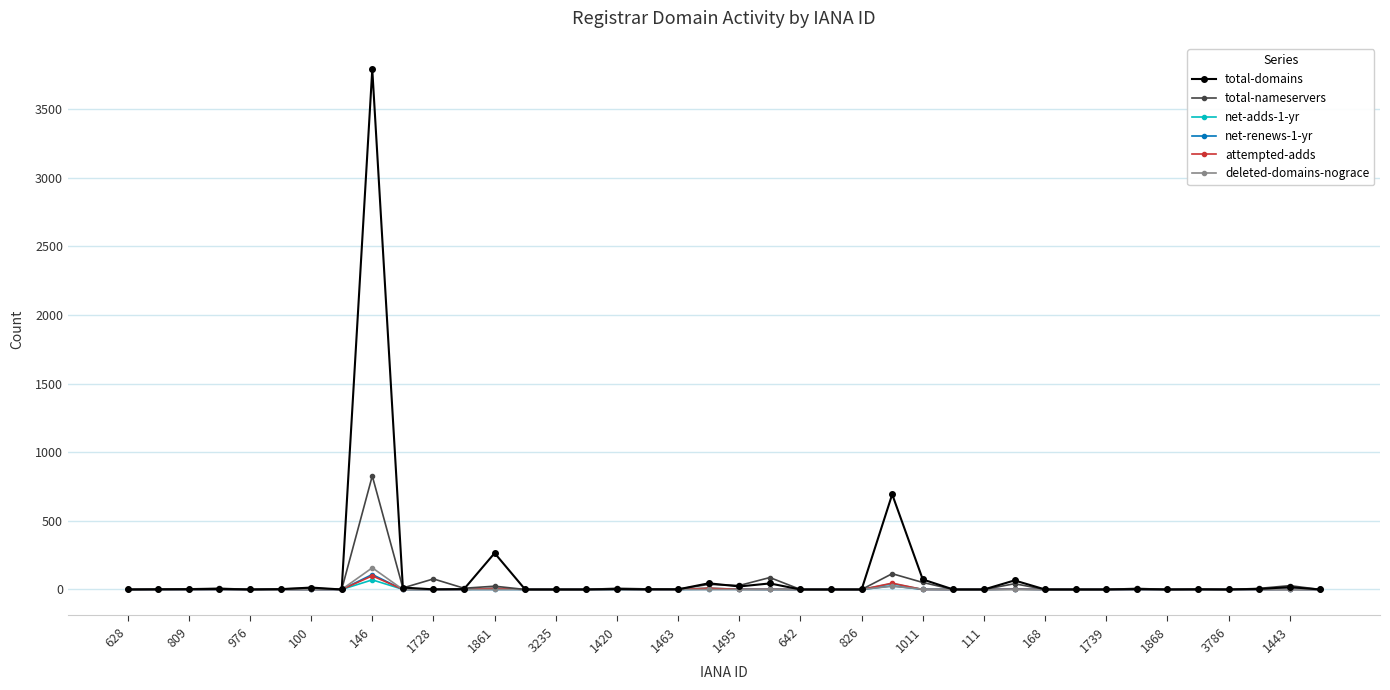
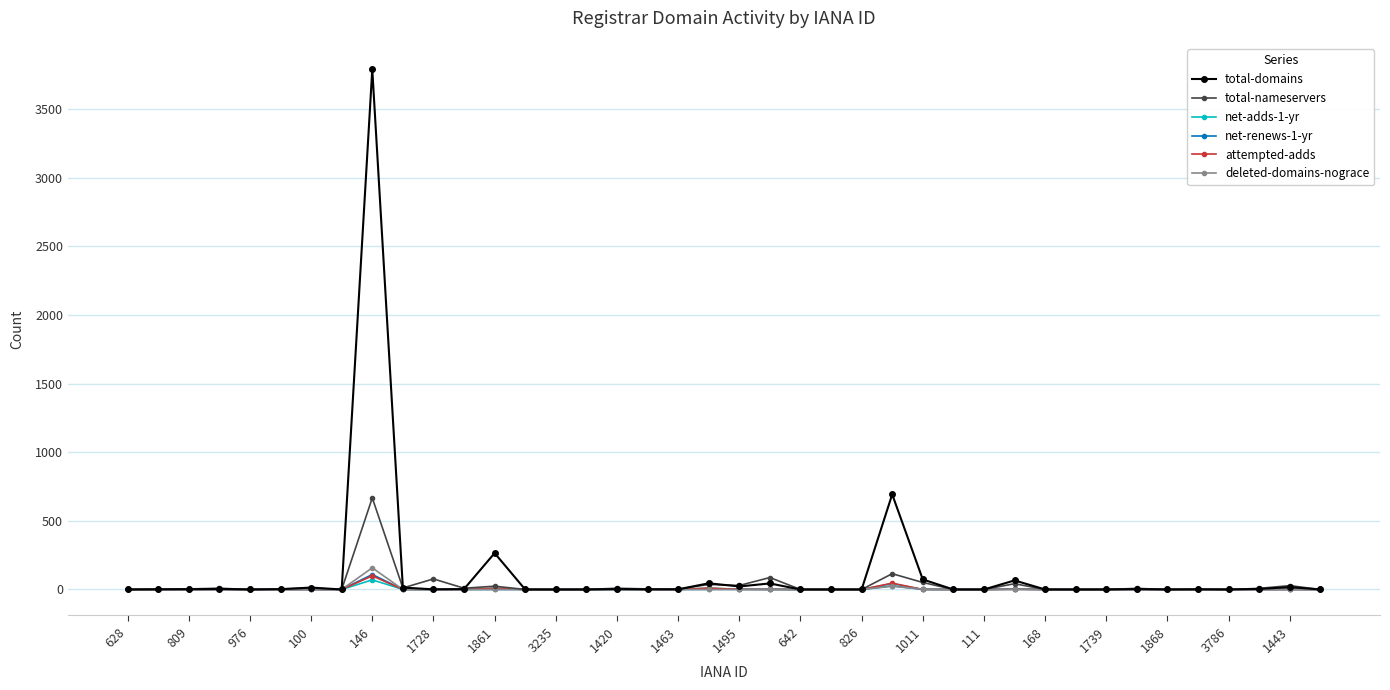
  {
    "total-domains": {
      "146": 3790,
      "1861": 270,
      "1011": 70
    },
    "total-nameservers": {
-     "146": 830,
+     "146": 670,
      "1728": 80,
      "1011": 50
    },
    "net-adds-1-yr": {
      "146": 70
    },
    "deleted-domains-nograce": {
      "146": 160
    }
  }
